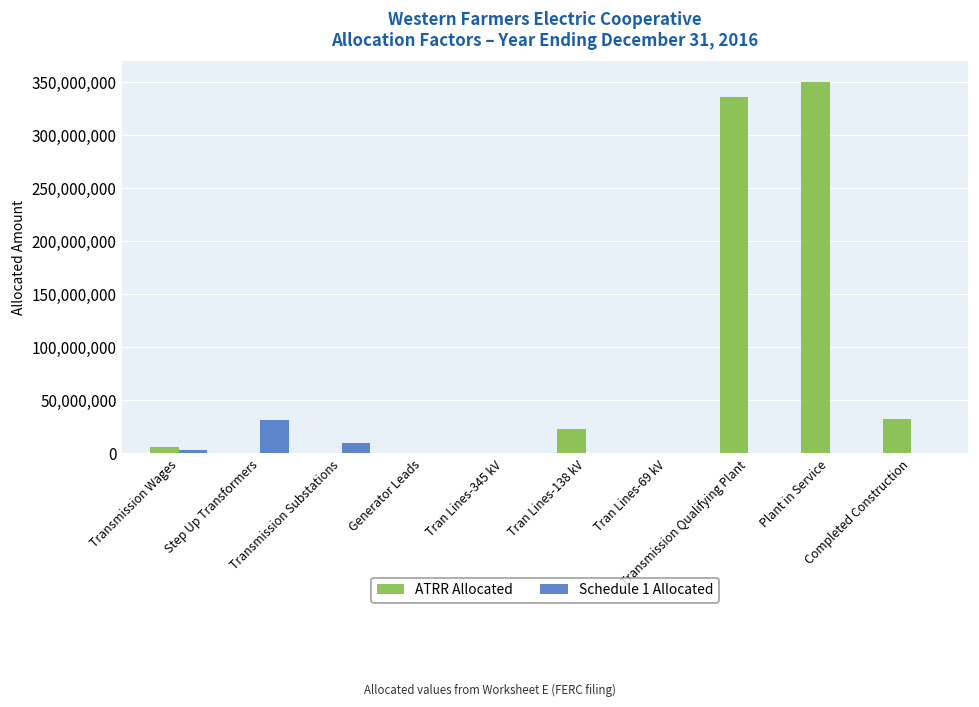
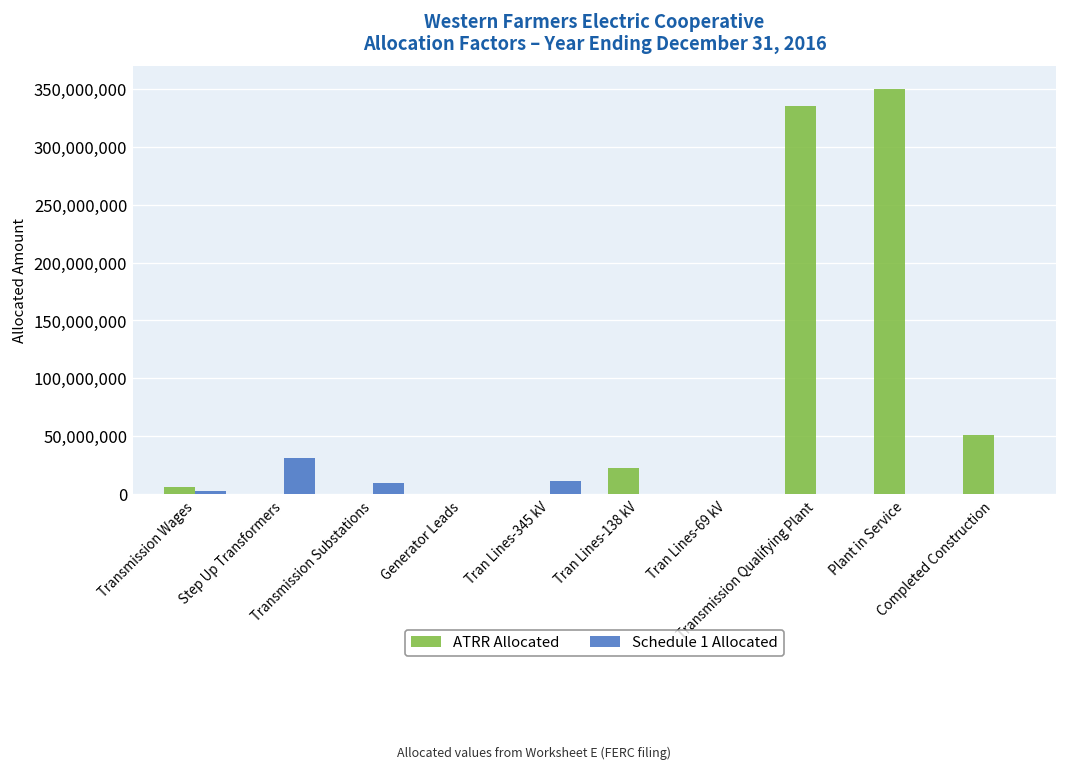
  {
    "ATRR Allocated": {
      "Transmission Wages": "10,000,000",
      "Step Up Transformers": "0",
      "Generator Leads": "0",
      "Tran Lines-345 kV": "0",
      "Tran Lines-138 kV": "20,000,000",
      "Transmission Qualifying Plant": "340,000,000",
      "Plant in Service": "350,000,000",
-     "Completed Construction": "30,000,000"
+     "Completed Construction": "50,000,000"
    },
    "Schedule 1 Allocated": {
      "Transmission Wages": "0",
      "Step Up Transformers": "30,000,000",
      "Transmission Substations": "10,000,000",
      "Generator Leads": "0",
-     "Tran Lines-345 kV": "0",
+     "Tran Lines-345 kV": "10,000,000",
      "Tran Lines-138 kV": "0",
      "Tran Lines-69 kV": "0",
      "Transmission Qualifying Plant": "0",
      "Plant in Service": "0",
      "Completed Construction": "0"
    }
  }
